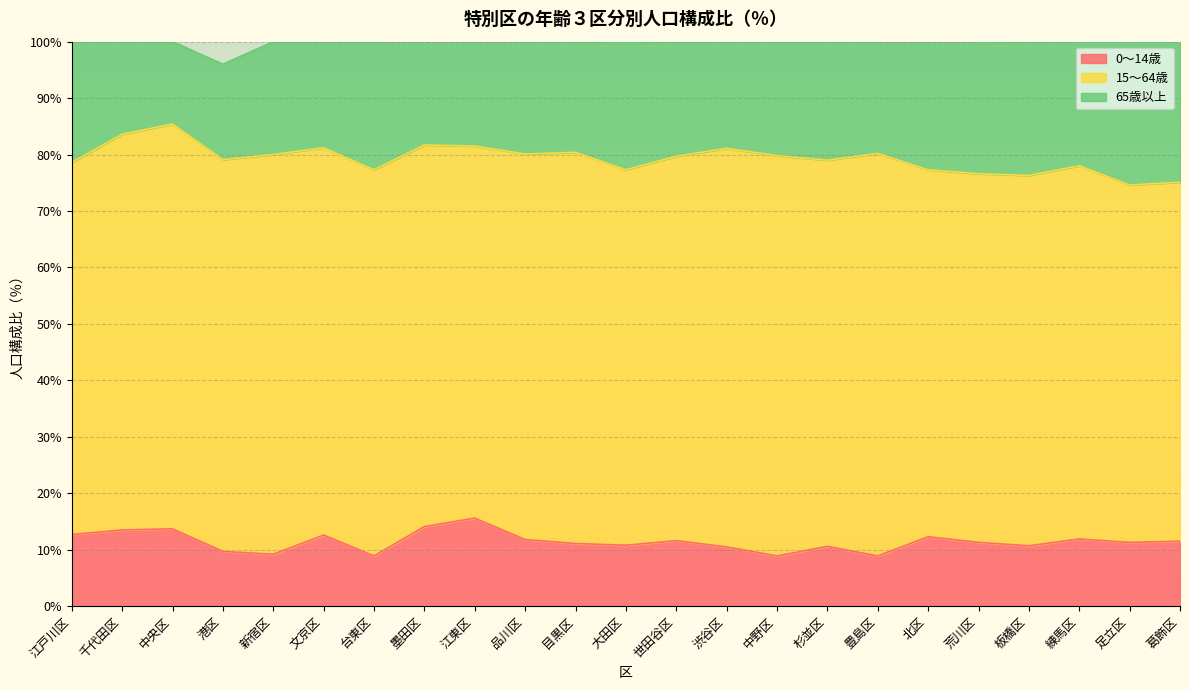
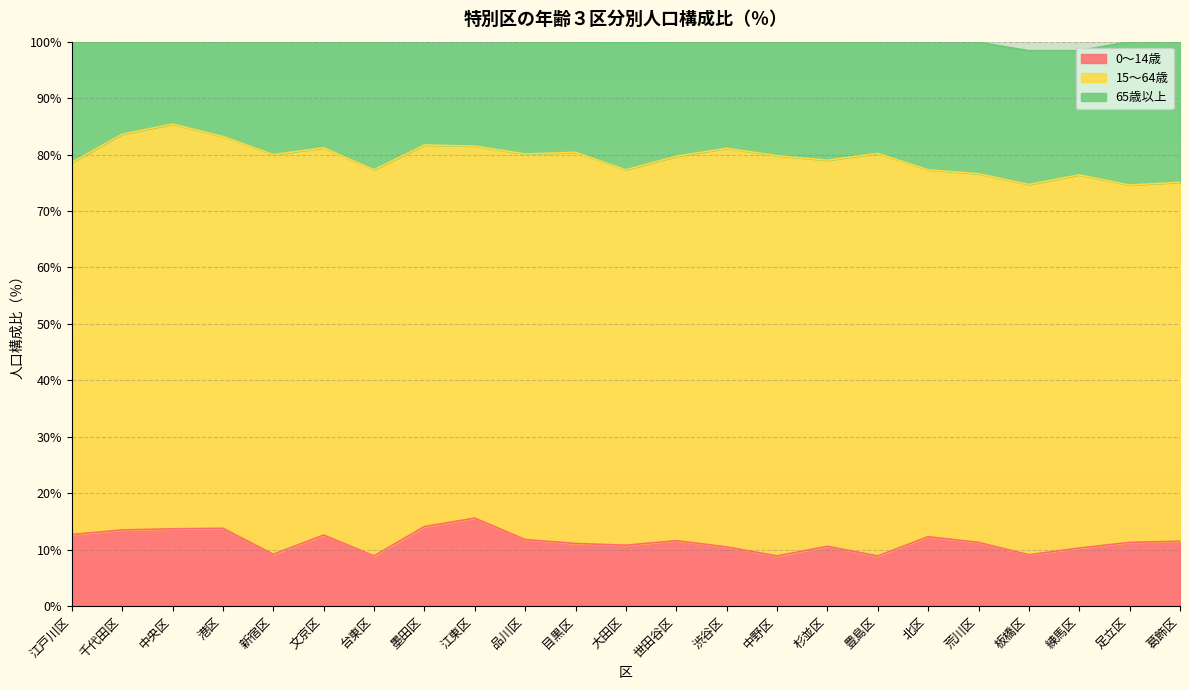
  {
    "0～14歳": {
      "江戸川区": "13%",
      "千代田区": "14%",
      "中央区": "14%",
-     "港区": "10%",
+     "港区": "14%",
      "新宿区": "9%",
      "文京区": "13%",
      "台東区": "9%",
      "墨田区": "14%",
      "江東区": "16%",
      "品川区": "12%",
      "目黒区": "11%",
      "大田区": "11%",
      "世田谷区": "12%",
      "渋谷区": "11%",
      "中野区": "9%",
      "杉並区": "11%",
      "豊島区": "9%",
      "北区": "12%",
      "荒川区": "11%",
-     "板橋区": "11%",
-     "練馬区": "12%",
+     "板橋区": "9%",
+     "練馬区": "10%",
      "足立区": "11%",
      "葛飾区": "12%"
    },
    "15～64歳": {
      "江戸川区": "66%",
      "千代田区": "70%",
      "中央区": "72%",
      "港区": "69%",
      "新宿区": "71%",
      "文京区": "69%",
      "台東区": "68%",
      "墨田区": "68%",
      "江東区": "66%",
      "品川区": "68%",
      "目黒区": "69%",
      "大田区": "67%",
      "世田谷区": "68%",
      "渋谷区": "71%",
      "中野区": "71%",
      "杉並区": "68%",
      "豊島区": "71%",
      "北区": "65%",
      "荒川区": "65%",
      "板橋区": "66%",
      "練馬区": "66%",
      "足立区": "63%",
      "葛飾区": "64%"
    },
    "65歳以上": {
      "江戸川区": "21%",
      "千代田区": "16%",
      "中央区": "15%",
      "港区": "17%",
      "新宿区": "20%",
      "文京区": "19%",
      "台東区": "23%",
      "品川区": "20%",
      "目黒区": "20%",
      "大田区": "23%",
      "世田谷区": "20%",
      "渋谷区": "19%",
      "中野区": "20%",
      "杉並区": "21%",
      "豊島区": "20%",
      "荒川区": "23%",
      "板橋区": "24%",
      "足立区": "25%",
      "葛飾区": "25%"
    }
  }
